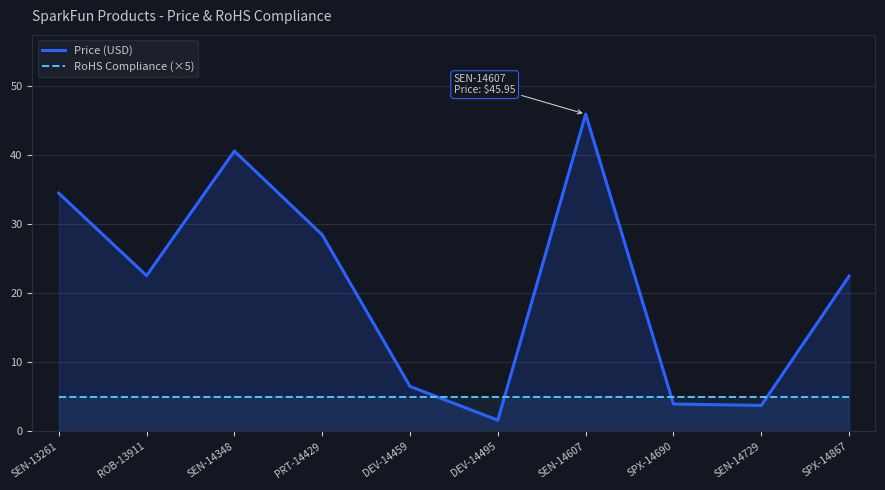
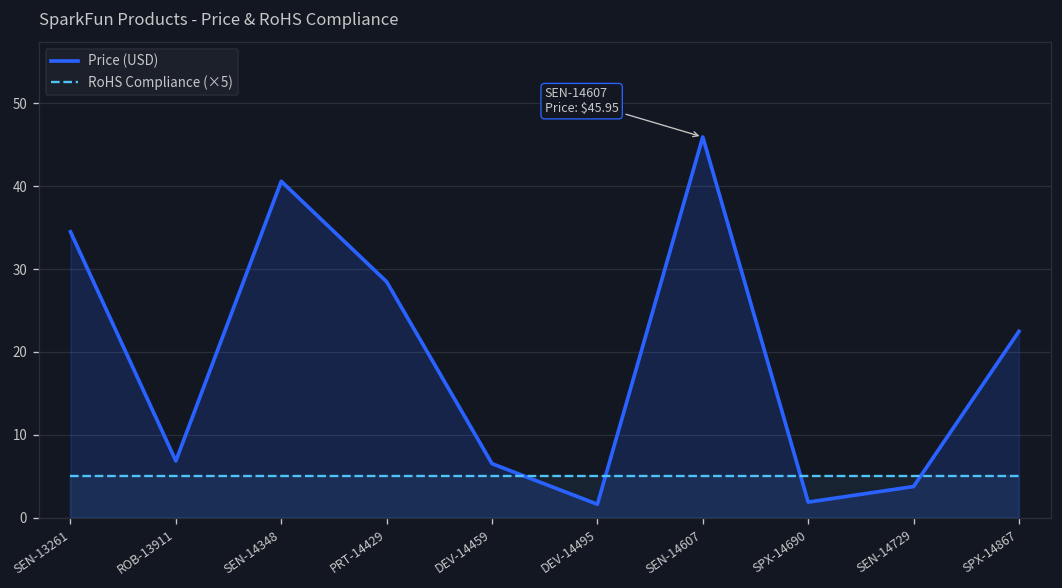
  {
    "Price (USD)": {
      "SEN-13261": 35,
-     "ROB-13911": 23,
+     "ROB-13911": 7,
      "SEN-14348": 41,
      "PRT-14429": 28,
      "DEV-14459": 7,
      "DEV-14495": 2,
-     "SPX-14690": 4,
+     "SPX-14690": 2,
      "SEN-14729": 4,
      "SPX-14867": 22
    },
    "RoHS Compliance (×5)": {
      "SEN-13261": 5,
      "ROB-13911": 5,
      "SEN-14348": 5,
      "PRT-14429": 5,
      "DEV-14459": 5,
      "DEV-14495": 5,
      "SEN-14607": 5,
      "SPX-14690": 5,
      "SEN-14729": 5,
      "SPX-14867": 5
    }
  }
